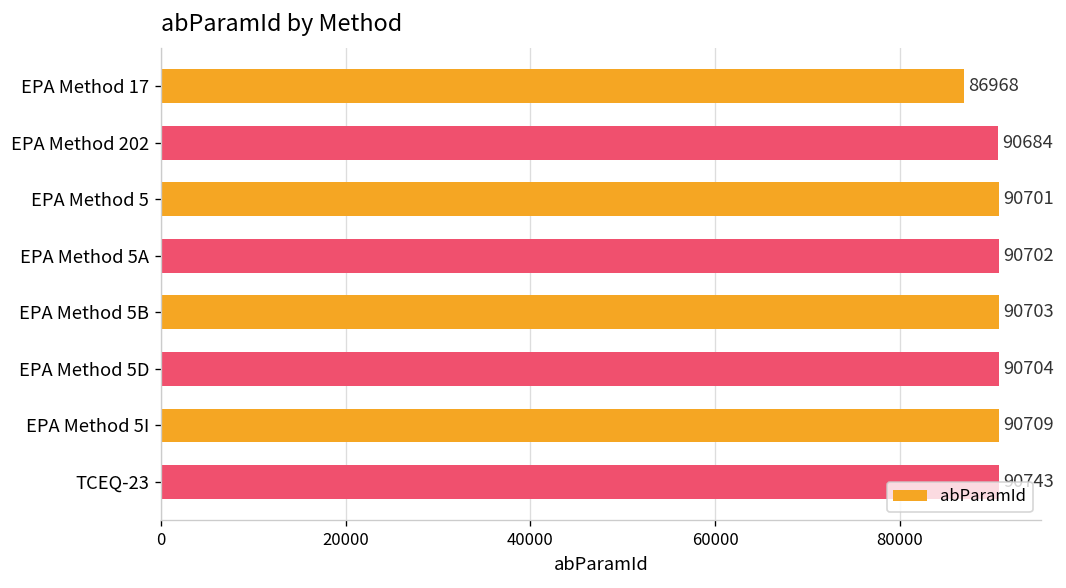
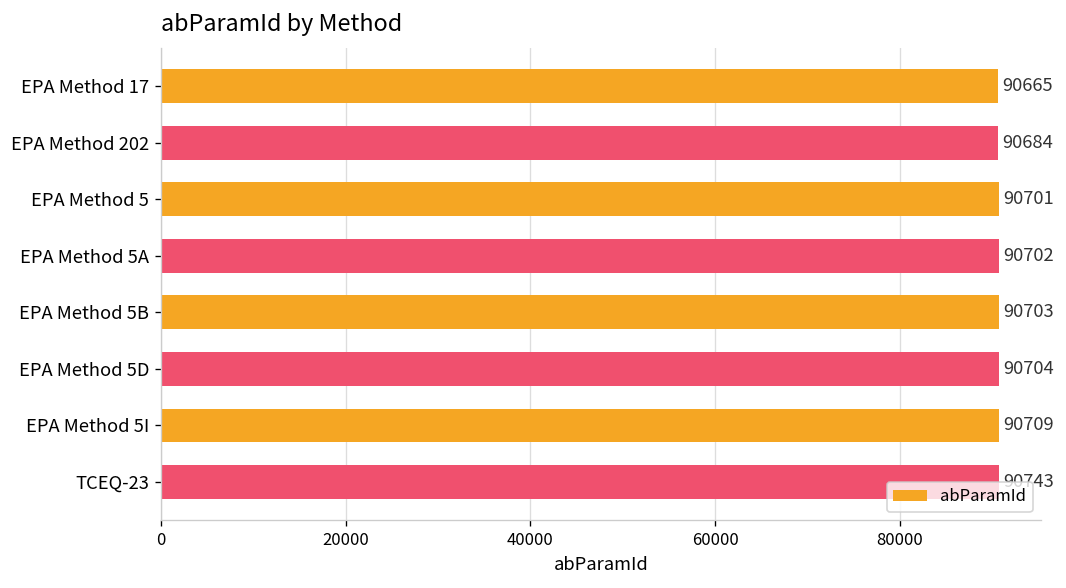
  {
-   "EPA Method 17": 86968,
+   "EPA Method 17": 90665,
    "EPA Method 202": 90684,
    "EPA Method 5": 90701,
    "EPA Method 5A": 90702,
    "EPA Method 5B": 90703,
    "EPA Method 5D": 90704,
    "EPA Method 5I": 90709
  }
